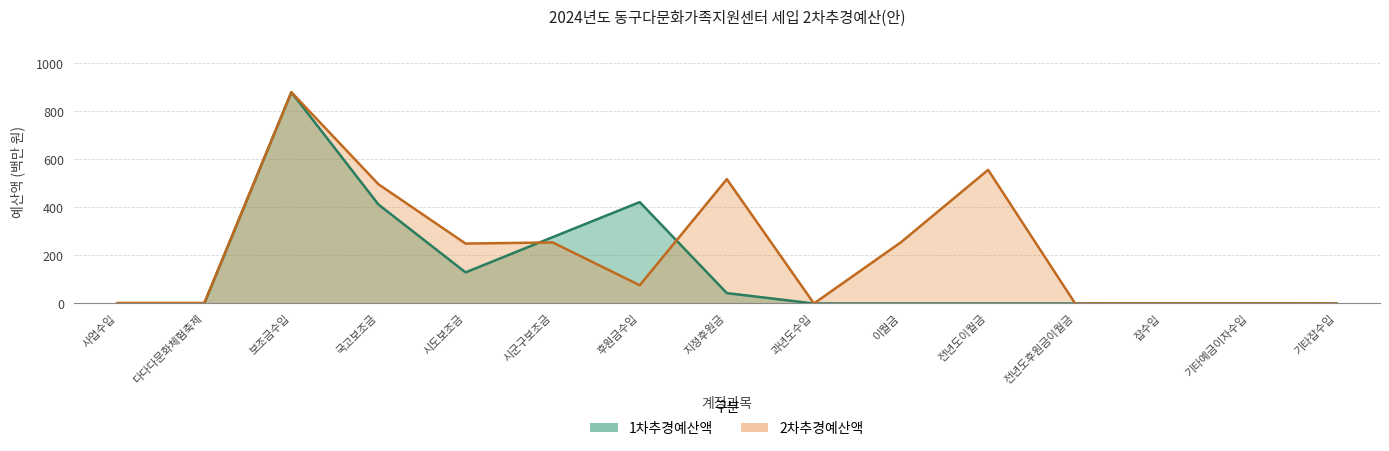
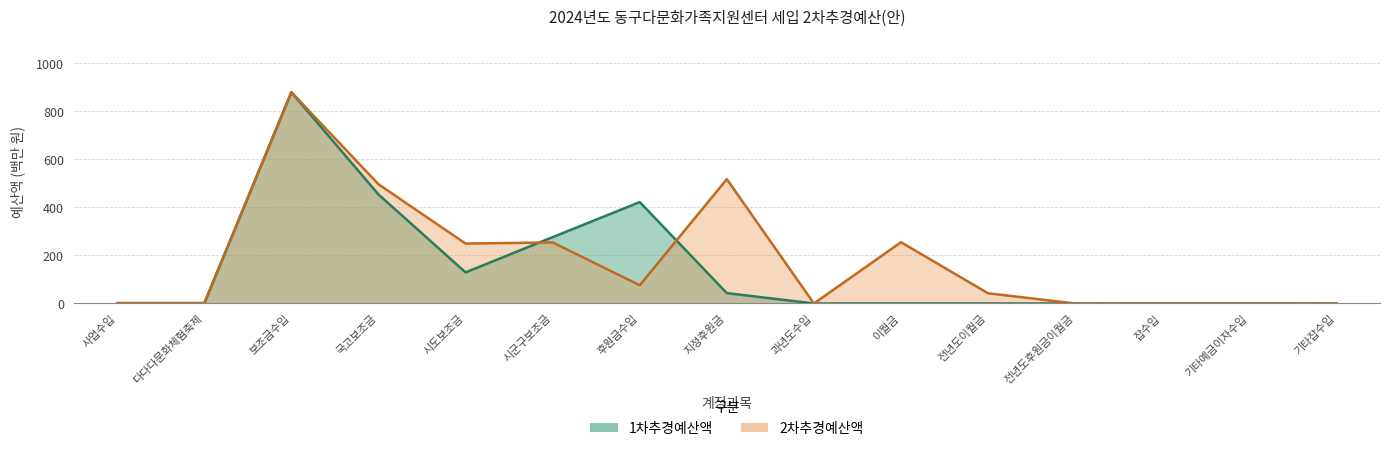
  {
    "1차추경예산액": {
-     "국고보조금": 410,
+     "국고보조금": 450,
      "시도보조금": 130,
      "시군구보조금": 280,
      "후원금수입": 420,
      "지정후원금": 40,
      "이월금": 0,
      "전년도이월금": 0
    },
    "2차추경예산액": {
      "국고보조금": 500,
      "시도보조금": 250,
      "시군구보조금": 250,
      "후원금수입": 80,
      "지정후원금": 520,
      "이월금": 260,
-     "전년도이월금": 560
+     "전년도이월금": 40
    }
  }
